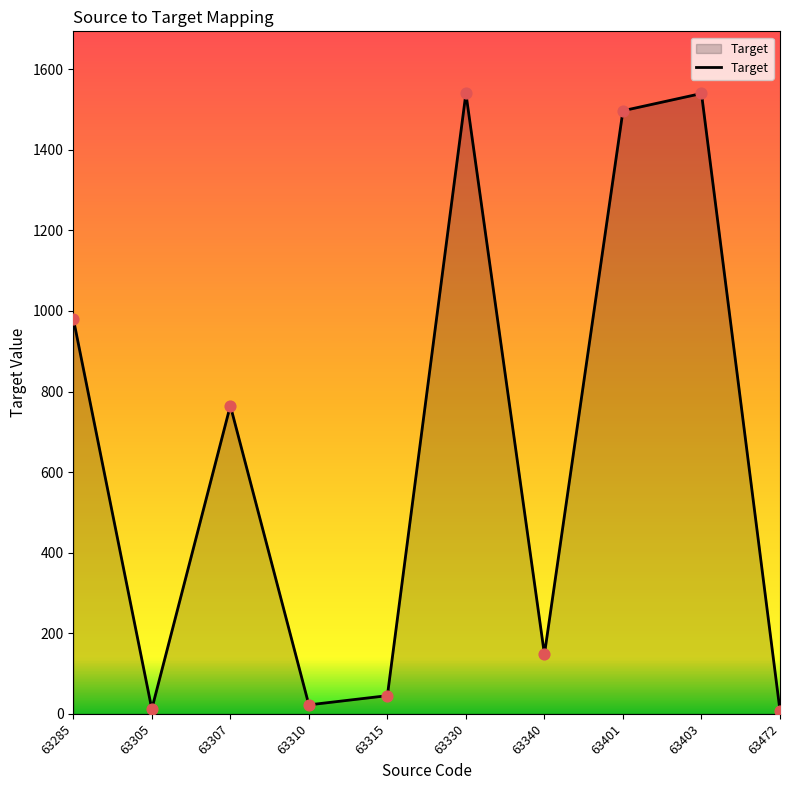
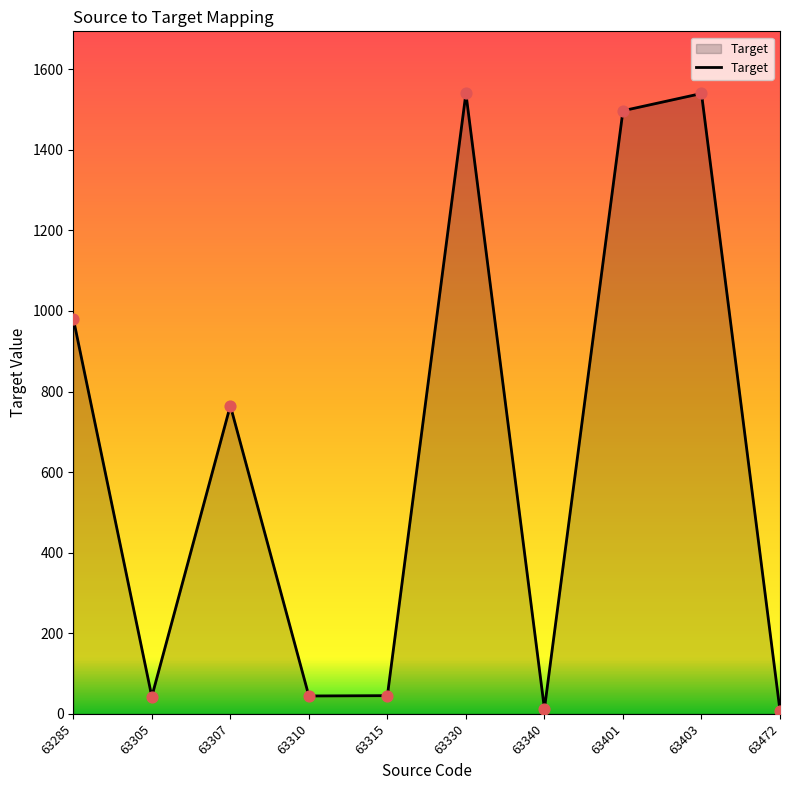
  {
    "63285": 980,
-   "63305": 10,
+   "63305": 40,
    "63307": 760,
-   "63310": 20,
+   "63310": 40,
    "63315": 50,
    "63330": 1540,
-   "63340": 150,
+   "63340": 10,
    "63401": 1500,
    "63403": 1540,
    "63472": 10
  }
